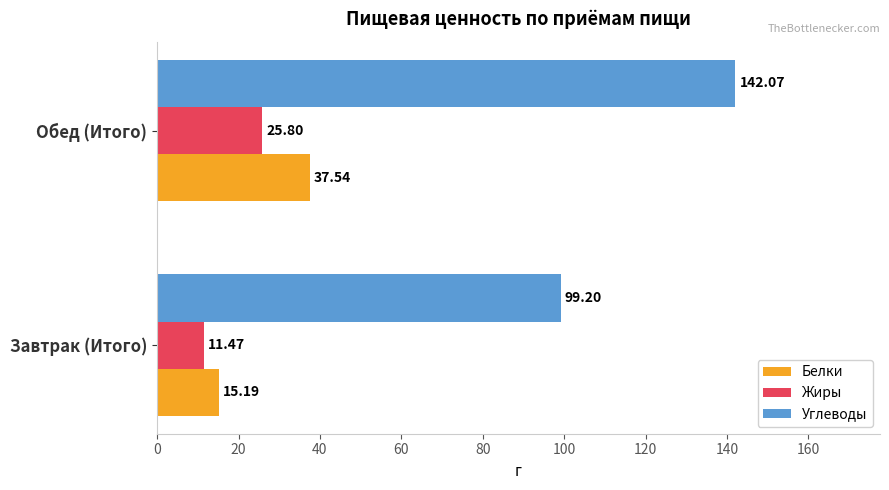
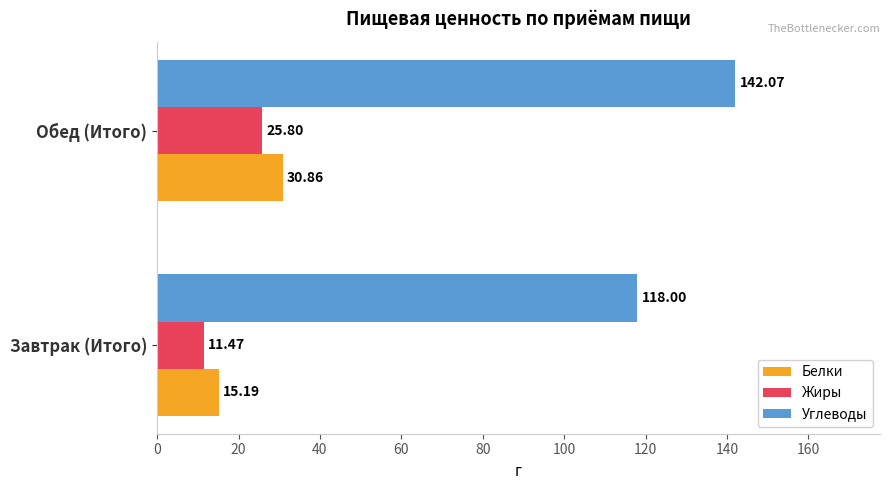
  {
    "Белки": {
-     "Обед (Итого)": 37.54,
+     "Обед (Итого)": 30.86,
      "Завтрак (Итого)": 15.19
    },
    "Жиры": {
      "Обед (Итого)": 25.80,
      "Завтрак (Итого)": 11.47
    },
    "Углеводы": {
      "Обед (Итого)": 142.07,
-     "Завтрак (Итого)": 99.20
+     "Завтрак (Итого)": 118.00
    }
  }
